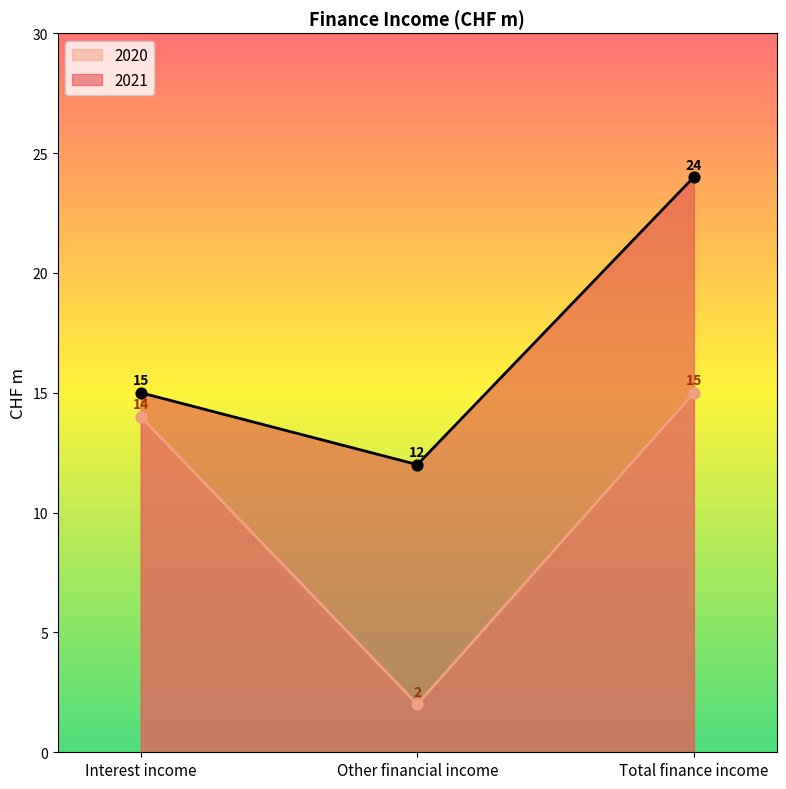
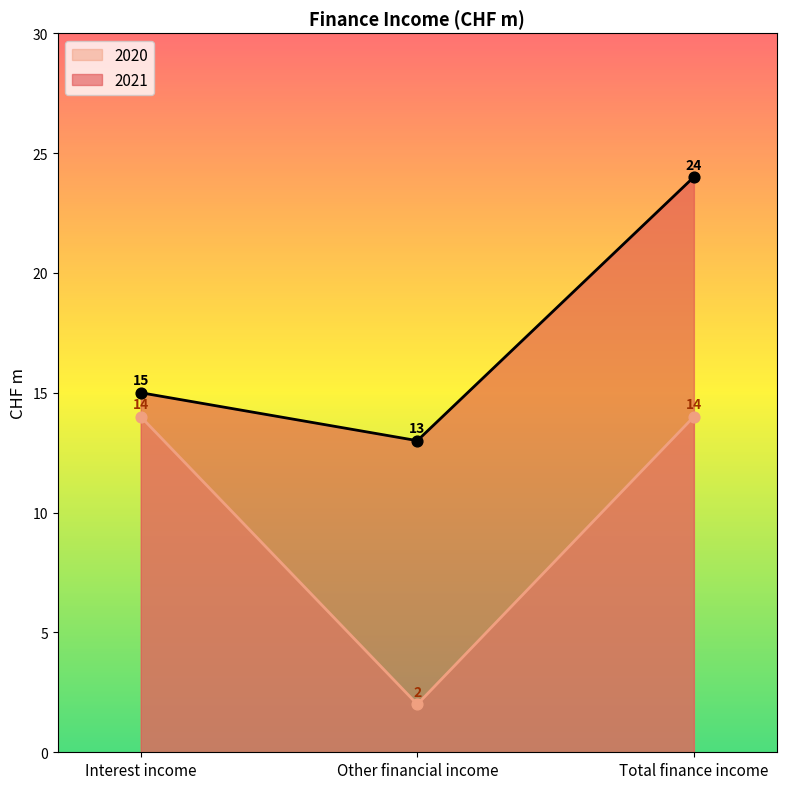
  {
    "2020": {
      "Interest income": 14,
      "Other financial income": 2,
-     "Total finance income": 15
+     "Total finance income": 14
    },
    "2021": {
      "Interest income": 15,
-     "Other financial income": 12,
+     "Other financial income": 13,
      "Total finance income": 24
    }
  }
